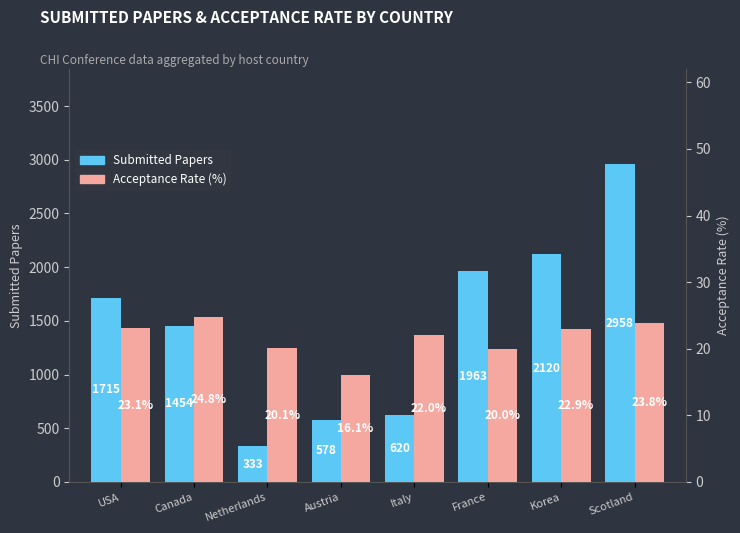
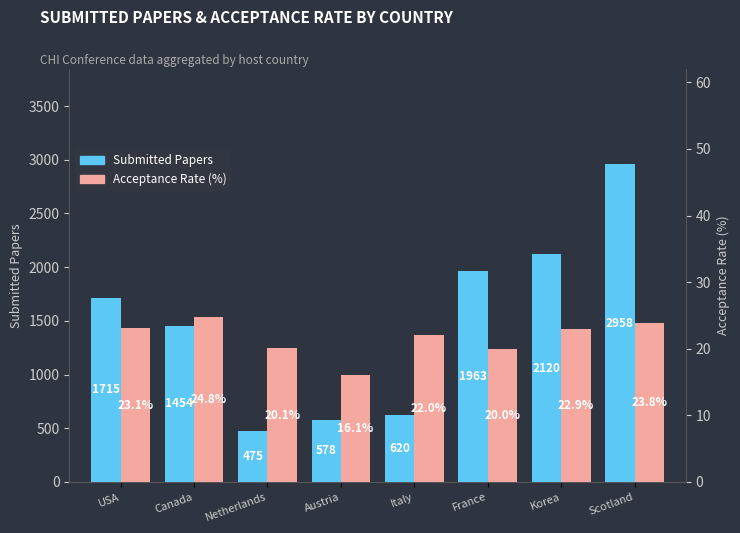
  {
    "Submitted Papers": {
      "USA": "1715",
      "Canada": "1454",
-     "Netherlands": "333",
+     "Netherlands": "475",
      "Austria": "578",
      "Italy": "620",
      "France": "1963",
      "Korea": "2120",
      "Scotland": "2958"
    },
    "Acceptance Rate (%)": {
      "USA": "23.1%",
      "Canada": "24.8%",
      "Netherlands": "20.1%",
      "Austria": "16.1%",
      "Italy": "22.0%",
      "France": "20.0%",
      "Korea": "22.9%",
      "Scotland": "23.8%"
    }
  }
